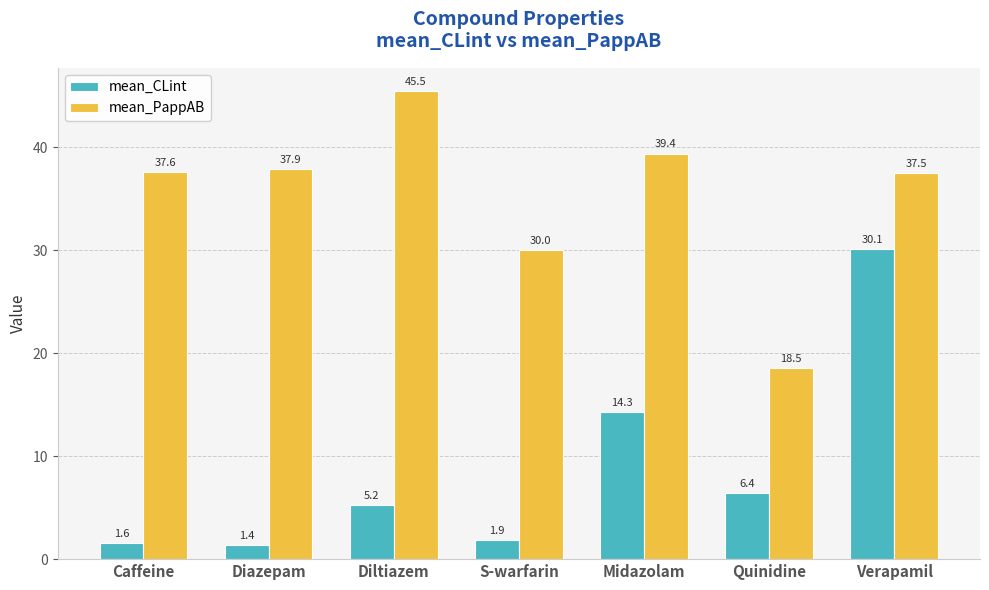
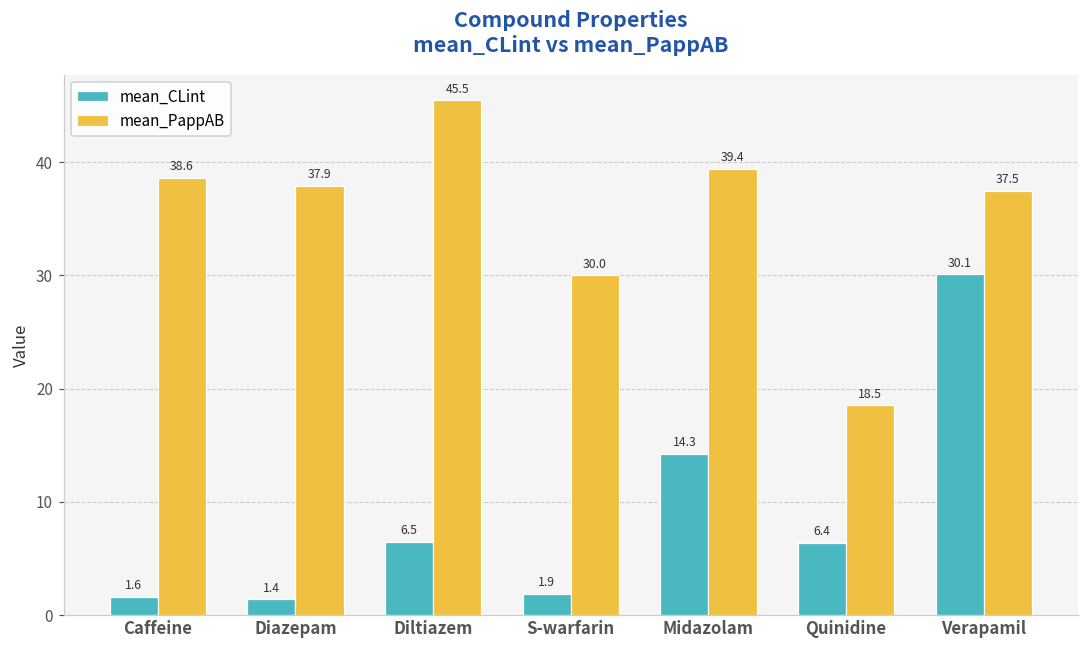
  {
    "mean_CLint": {
      "Caffeine": 1.6,
      "Diazepam": 1.4,
-     "Diltiazem": 5.2,
+     "Diltiazem": 6.5,
      "S-warfarin": 1.9,
      "Midazolam": 14.3,
      "Quinidine": 6.4,
      "Verapamil": 30.1
    },
    "mean_PappAB": {
-     "Caffeine": 37.6,
+     "Caffeine": 38.6,
      "Diazepam": 37.9,
      "Diltiazem": 45.5,
      "S-warfarin": 30.0,
      "Midazolam": 39.4,
      "Quinidine": 18.5,
      "Verapamil": 37.5
    }
  }
